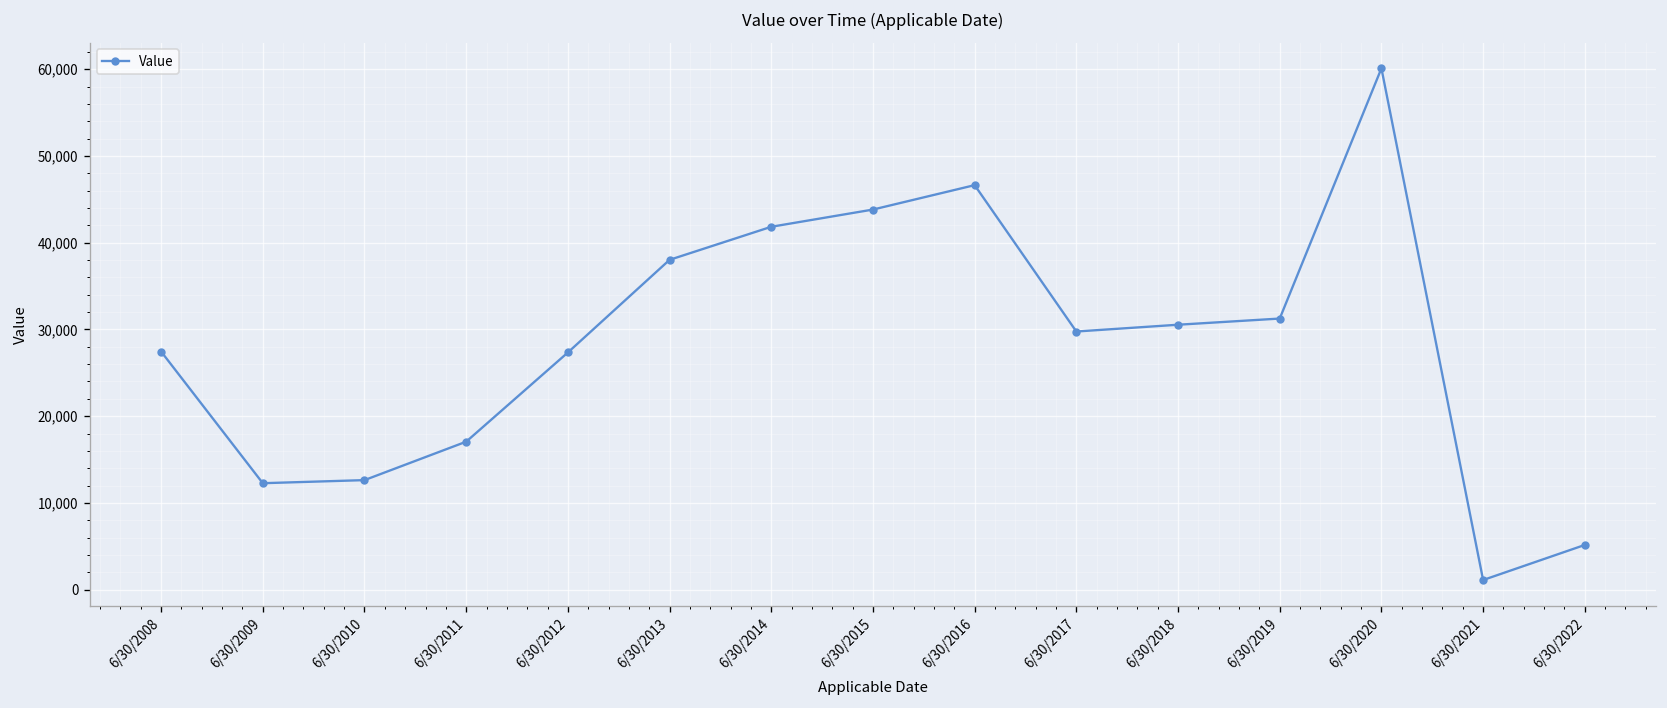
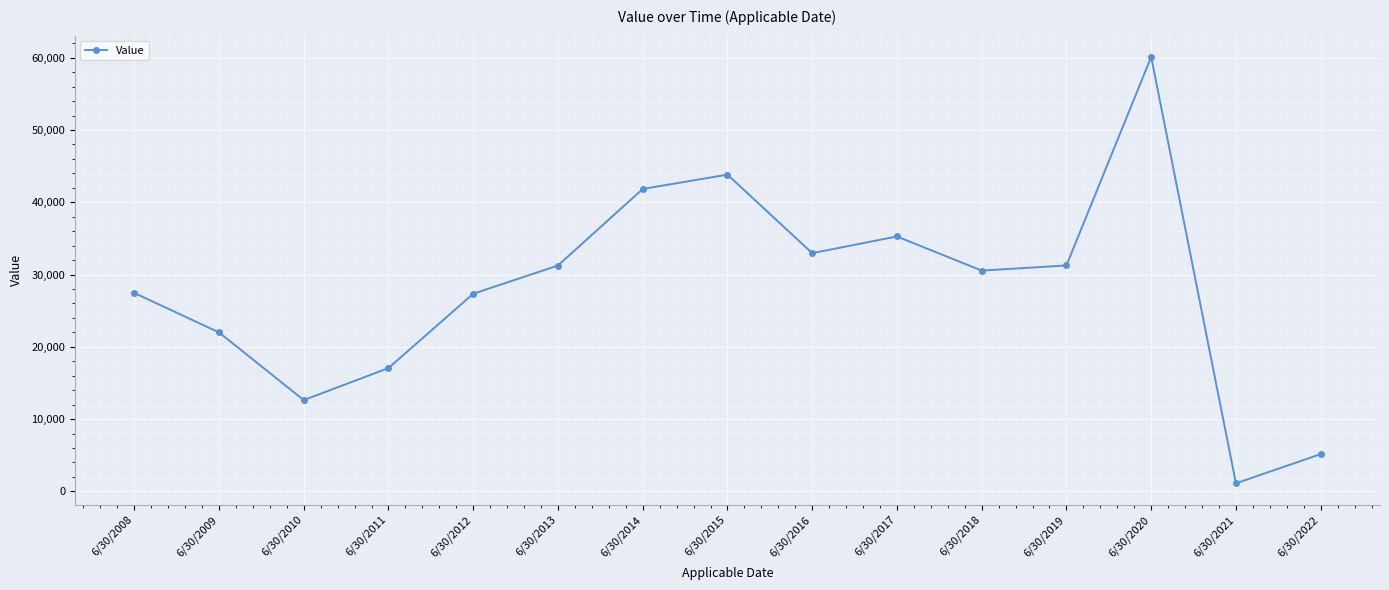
  {
    "6/30/2008": "27,000",
-   "6/30/2009": "12,000",
+   "6/30/2009": "22,000",
    "6/30/2010": "13,000",
    "6/30/2011": "17,000",
    "6/30/2012": "27,000",
-   "6/30/2013": "38,000",
+   "6/30/2013": "31,000",
    "6/30/2014": "42,000",
    "6/30/2015": "44,000",
-   "6/30/2016": "47,000",
-   "6/30/2017": "30,000",
+   "6/30/2016": "33,000",
+   "6/30/2017": "35,000",
    "6/30/2018": "31,000",
    "6/30/2019": "31,000",
    "6/30/2020": "60,000",
    "6/30/2021": "1,000",
    "6/30/2022": "5,000"
  }
